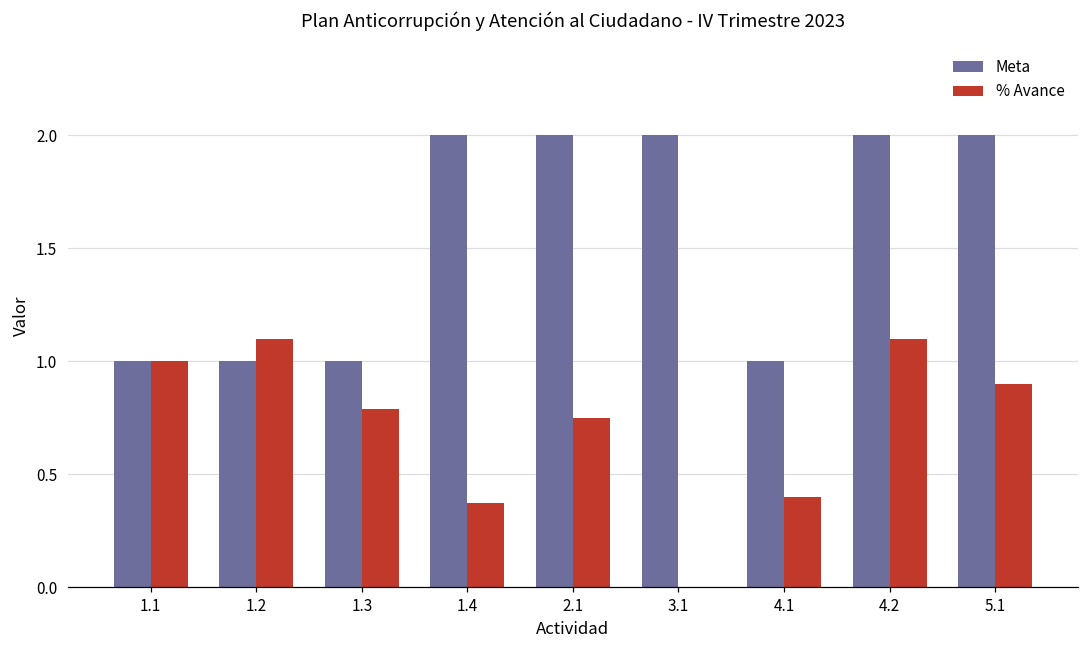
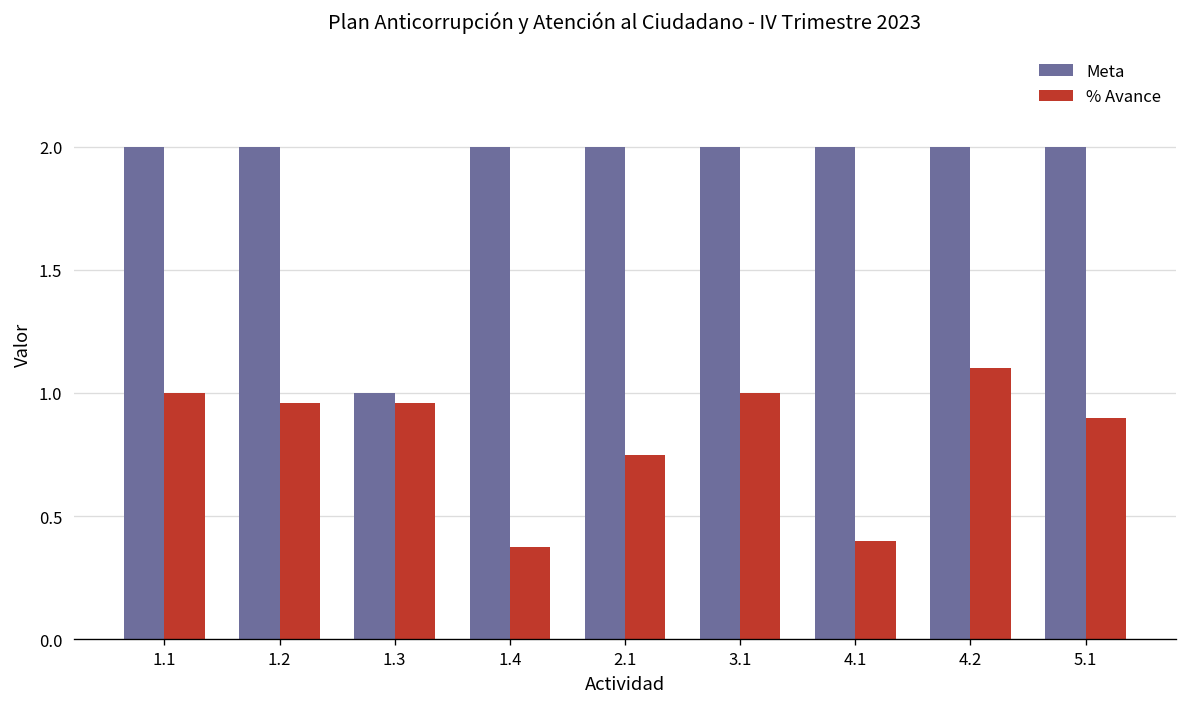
  {
    "Meta": {
-     "1.1": 1,
-     "1.2": 1,
+     "1.1": 2,
+     "1.2": 2,
      "1.3": 1,
      "1.4": 2,
      "2.1": 2,
      "3.1": 2,
-     "4.1": 1,
+     "4.1": 2,
      "4.2": 2,
      "5.1": 2
    },
    "% Avance": {
      "1.1": 1.00,
-     "1.2": 1.10,
-     "1.3": 0.79,
+     "1.2": 0.96,
+     "1.3": 0.96,
      "1.4": 0.37,
      "2.1": 0.75,
-     "3.1": 0,
+     "3.1": 1,
      "4.1": 0.40,
      "4.2": 1.10,
      "5.1": 0.90
    }
  }
